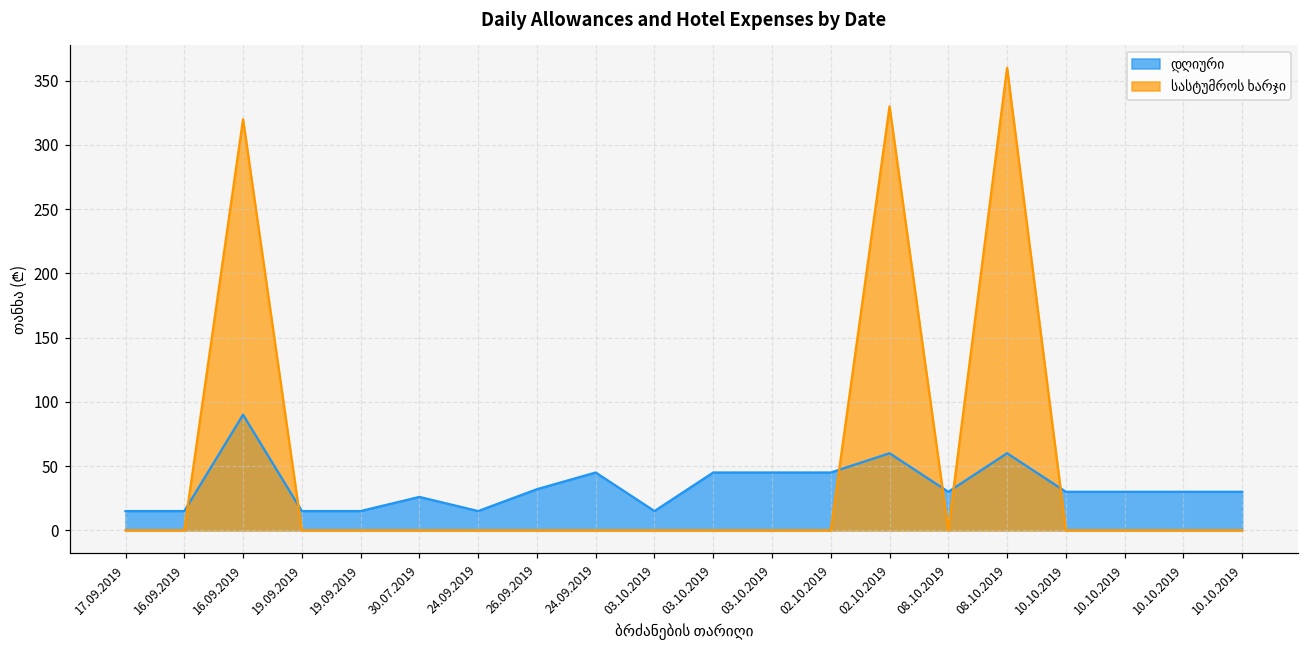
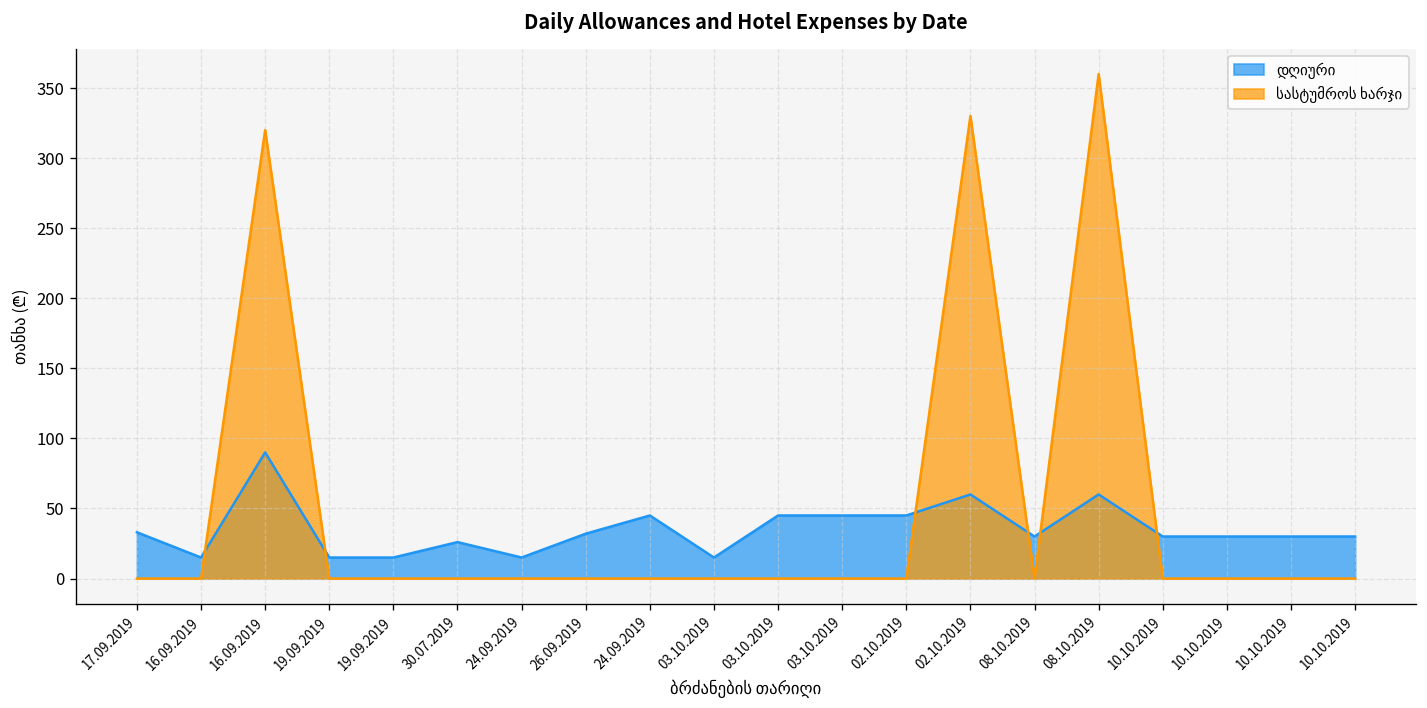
  {
    "დღიური": {
-     "17.09.2019": 15,
+     "17.09.2019": 33,
      "30.07.2019": 26,
      "26.09.2019": 32
    },
    "სასტუმროს ხარჯი": {
      "17.09.2019": 0,
      "30.07.2019": 0,
      "26.09.2019": 0
    }
  }
